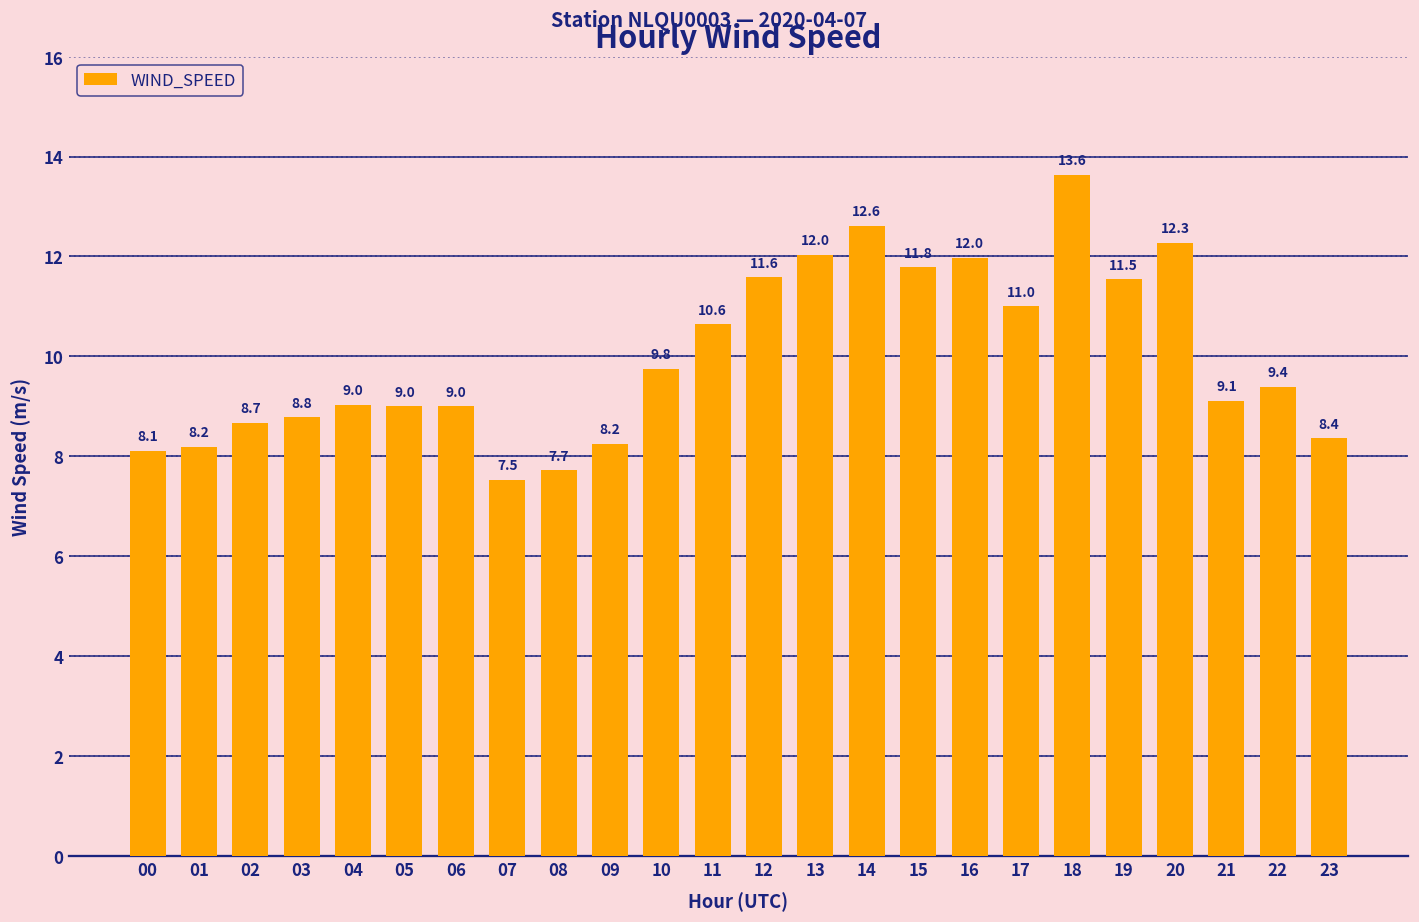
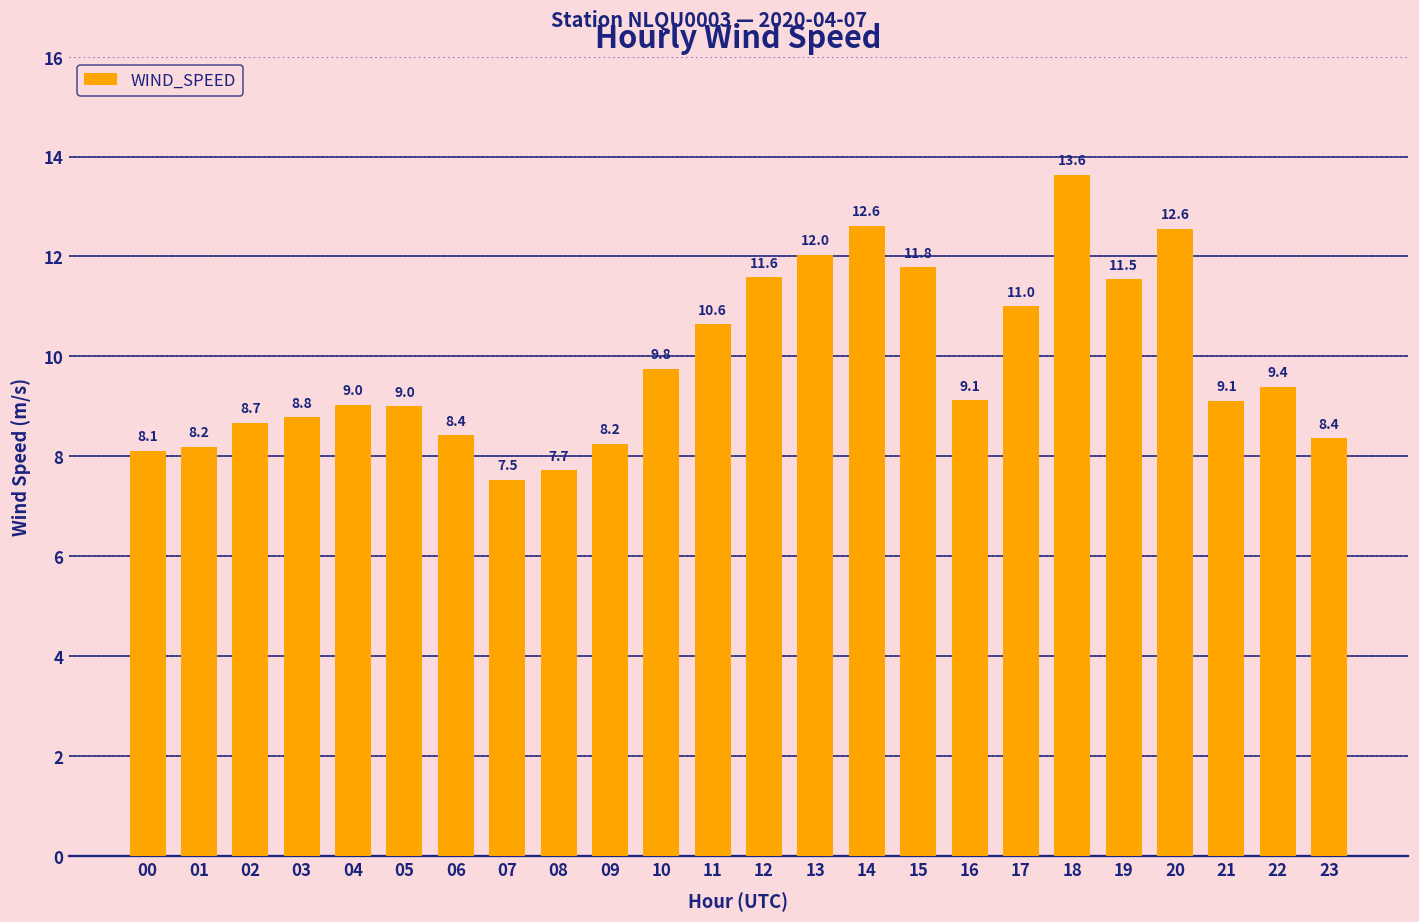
  {
    "00": 8.1,
    "01": 8.2,
    "02": 8.7,
    "03": 8.8,
    "04": 9.0,
    "05": 9.0,
-   "06": 9.0,
+   "06": 8.4,
    "07": 7.5,
    "08": 7.7,
    "09": 8.2,
    "10": 9.8,
    "11": 10.6,
    "12": 11.6,
    "13": 12.0,
    "14": 12.6,
    "15": 11.8,
-   "16": 12.0,
+   "16": 9.1,
    "17": 11.0,
    "18": 13.6,
    "19": 11.5,
-   "20": 12.3,
+   "20": 12.6,
    "21": 9.1,
    "22": 9.4,
    "23": 8.4
  }
